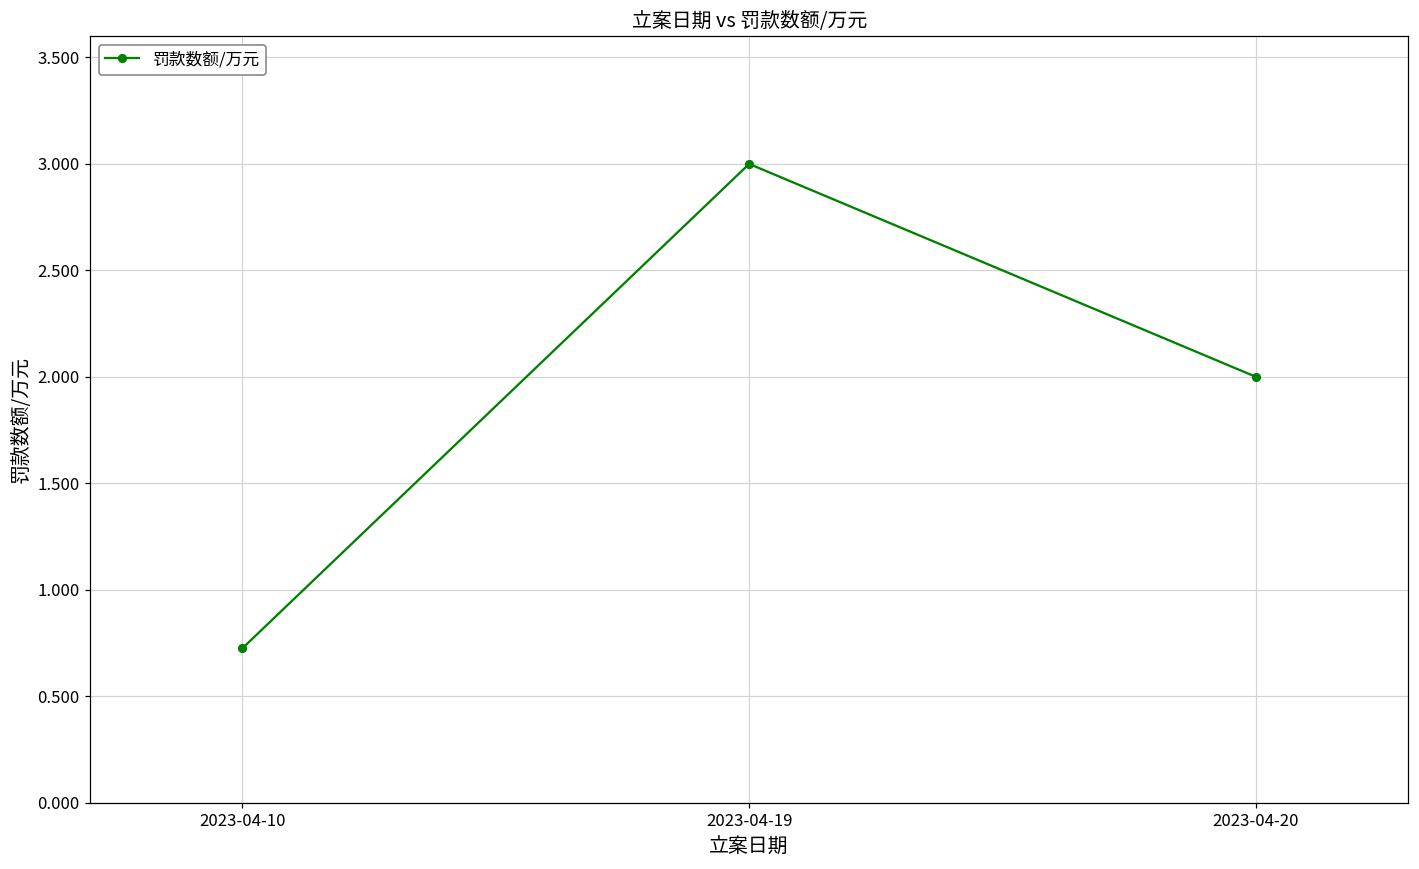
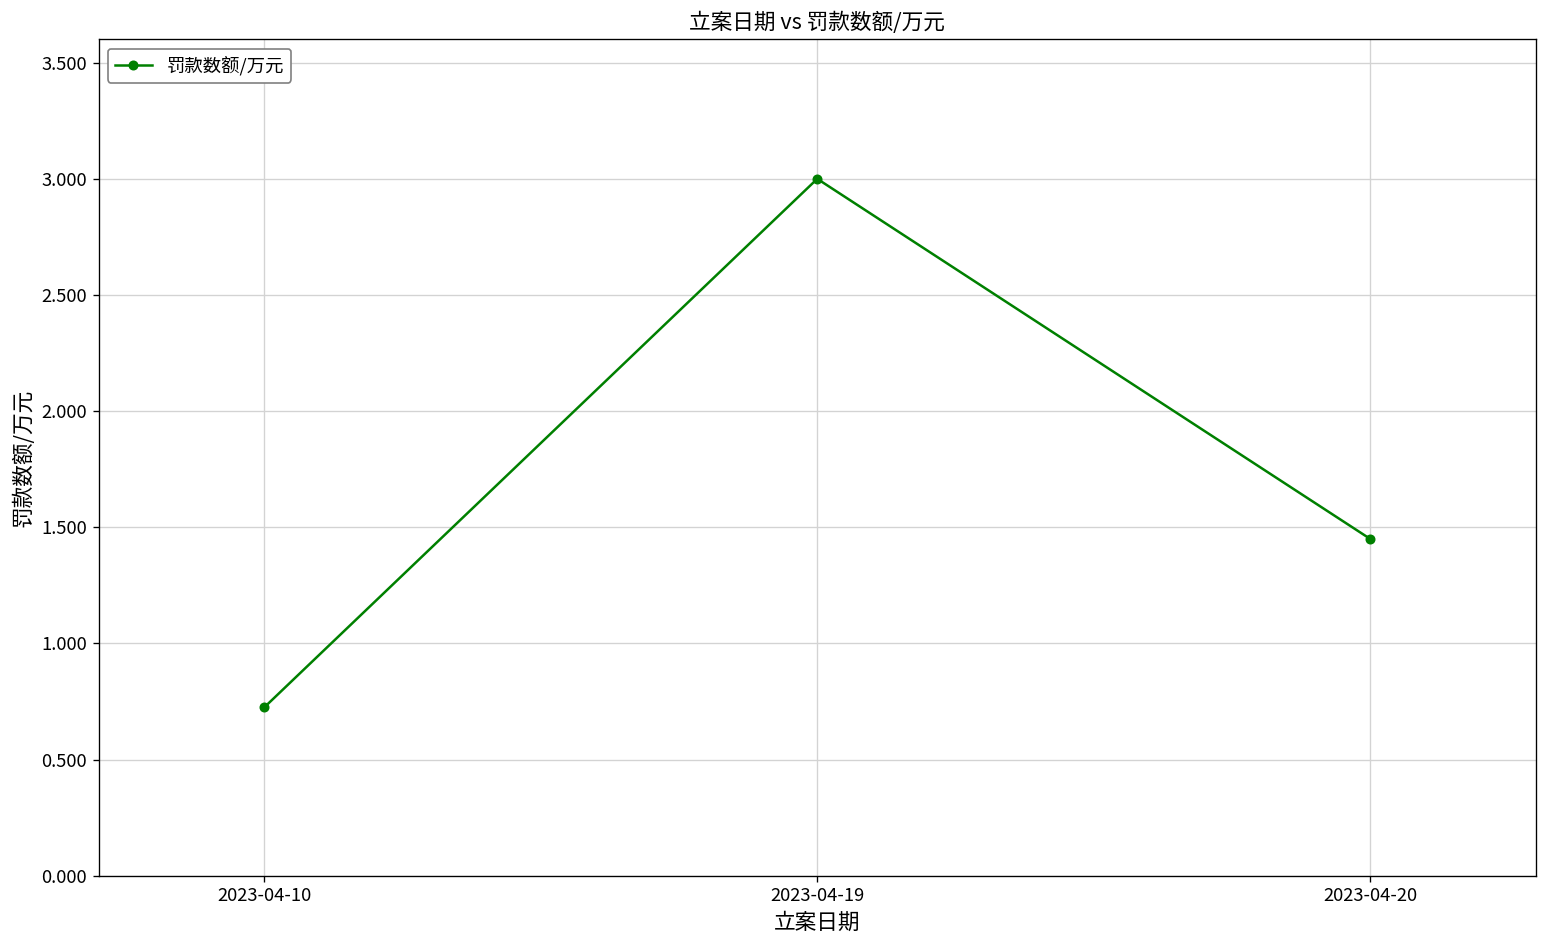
  {
    "2023-04-10": 0.73,
    "2023-04-19": 3.00,
-   "2023-04-20": 2.00
+   "2023-04-20": 1.45
  }
